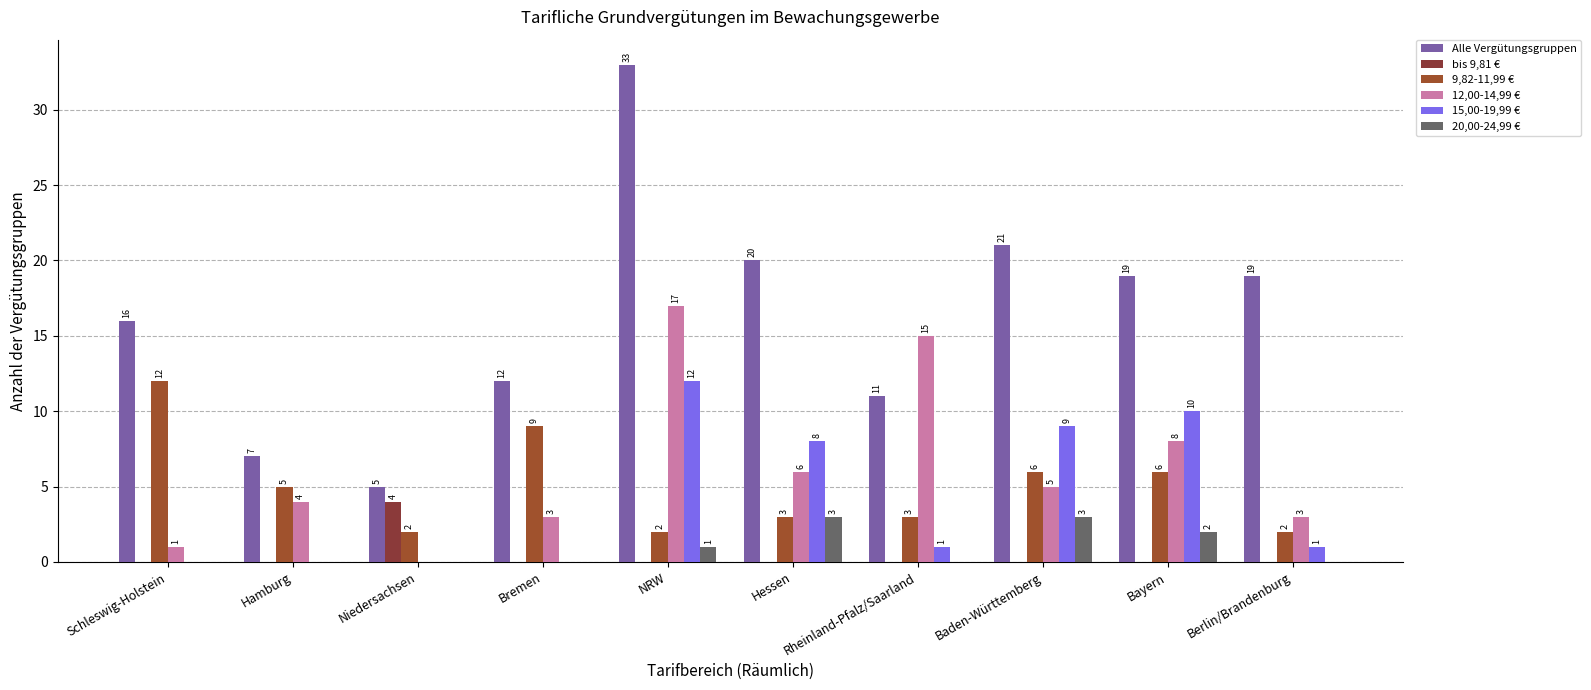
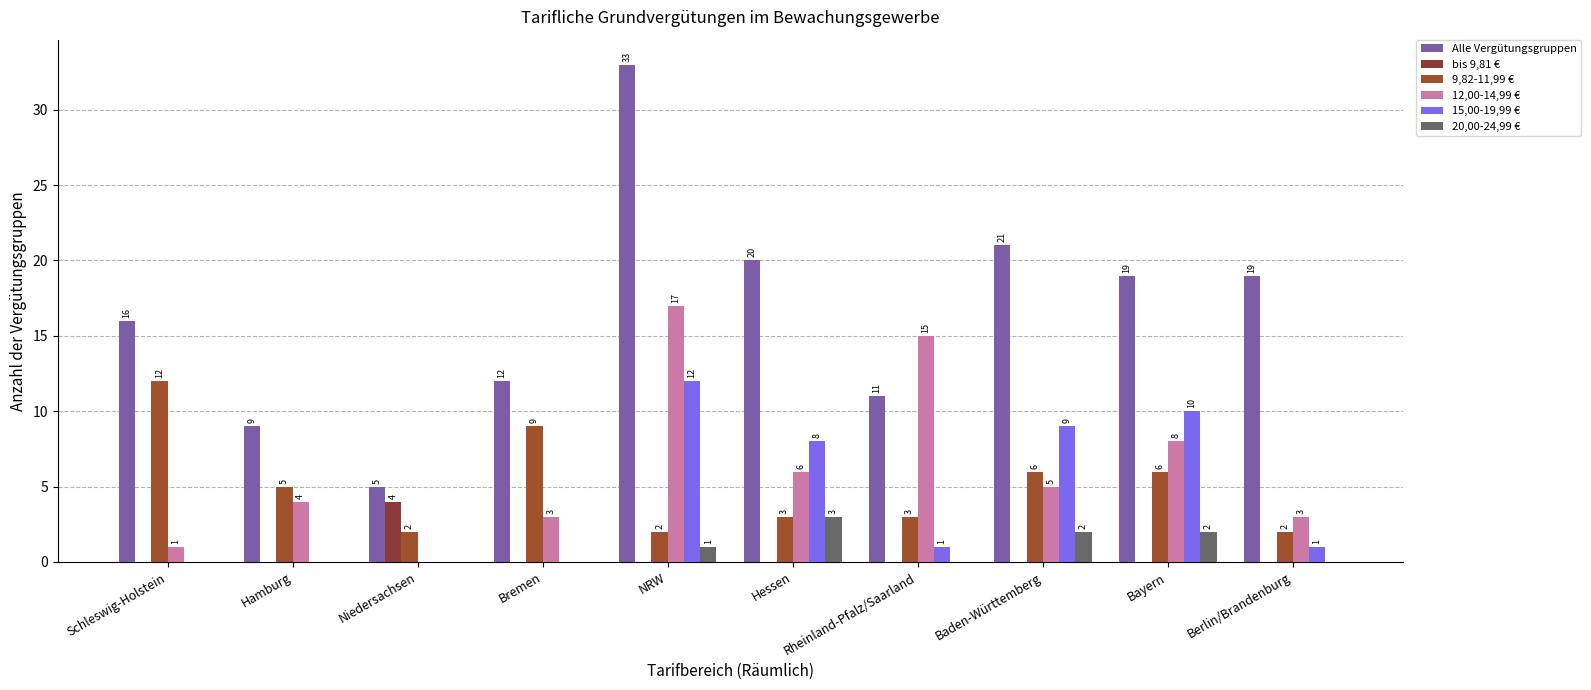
  {
    "Alle Vergütungsgruppen": {
      "Schleswig-Holstein": 16,
-     "Hamburg": 7,
+     "Hamburg": 9,
      "Niedersachsen": 5,
      "Bremen": 12,
      "NRW": 33,
      "Hessen": 20,
      "Rheinland-Pfalz/Saarland": 11,
      "Baden-Württemberg": 21,
      "Bayern": 19,
      "Berlin/Brandenburg": 19
    },
    "12,00-14,99 €": {
      "Schleswig-Holstein": 1,
      "Hamburg": 4,
      "Bremen": 3,
      "NRW": 17,
      "Hessen": 6,
      "Rheinland-Pfalz/Saarland": 15,
      "Baden-Württemberg": 5,
      "Bayern": 8,
      "Berlin/Brandenburg": 3
    },
    "15,00-19,99 €": {
      "NRW": 12,
      "Hessen": 8,
      "Rheinland-Pfalz/Saarland": 1,
      "Baden-Württemberg": 9,
      "Bayern": 10,
      "Berlin/Brandenburg": 1
    },
    "20,00-24,99 €": {
      "NRW": 1,
      "Hessen": 3,
-     "Baden-Württemberg": 3,
+     "Baden-Württemberg": 2,
      "Bayern": 2
    }
  }
